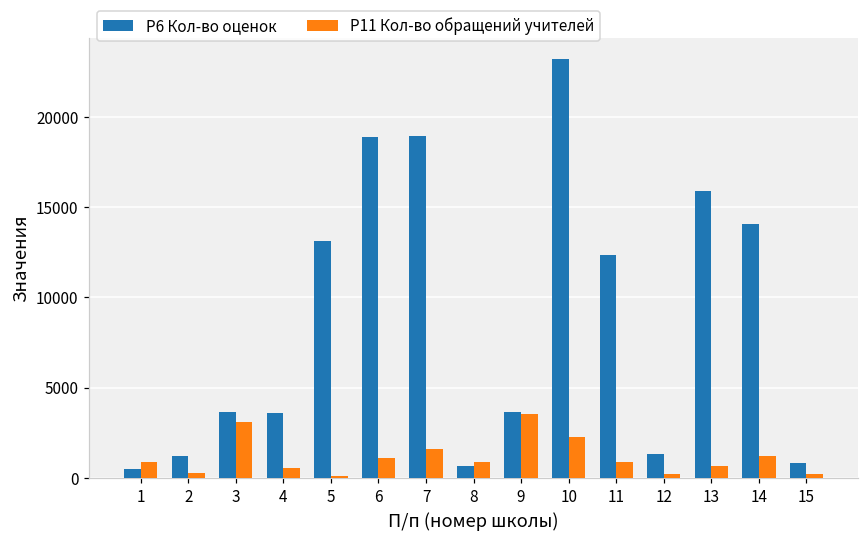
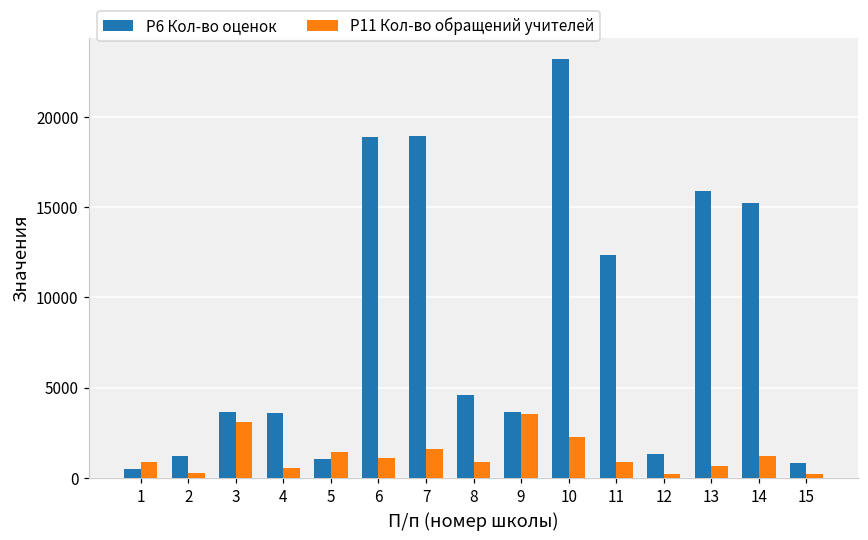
  {
    "P6 Кол-во оценок": {
      "1": 500,
      "2": 1200,
      "3": 3700,
      "4": 3600,
-     "5": 13100,
+     "5": 1100,
      "6": 18900,
      "7": 19000,
-     "8": 600,
+     "8": 4600,
      "9": 3700,
      "10": 23200,
      "11": 12300,
      "12": 1300,
      "13": 15900,
-     "14": 14100,
+     "14": 15300,
      "15": 800
    },
    "P11 Кол-во обращений учителей": {
      "1": 900,
      "2": 300,
      "3": 3100,
      "4": 500,
-     "5": 100,
+     "5": 1400,
      "6": 1100,
      "7": 1600,
      "8": 900,
      "9": 3500,
      "10": 2300,
      "11": 900,
      "12": 200,
      "13": 600,
      "14": 1200,
      "15": 200
    }
  }
